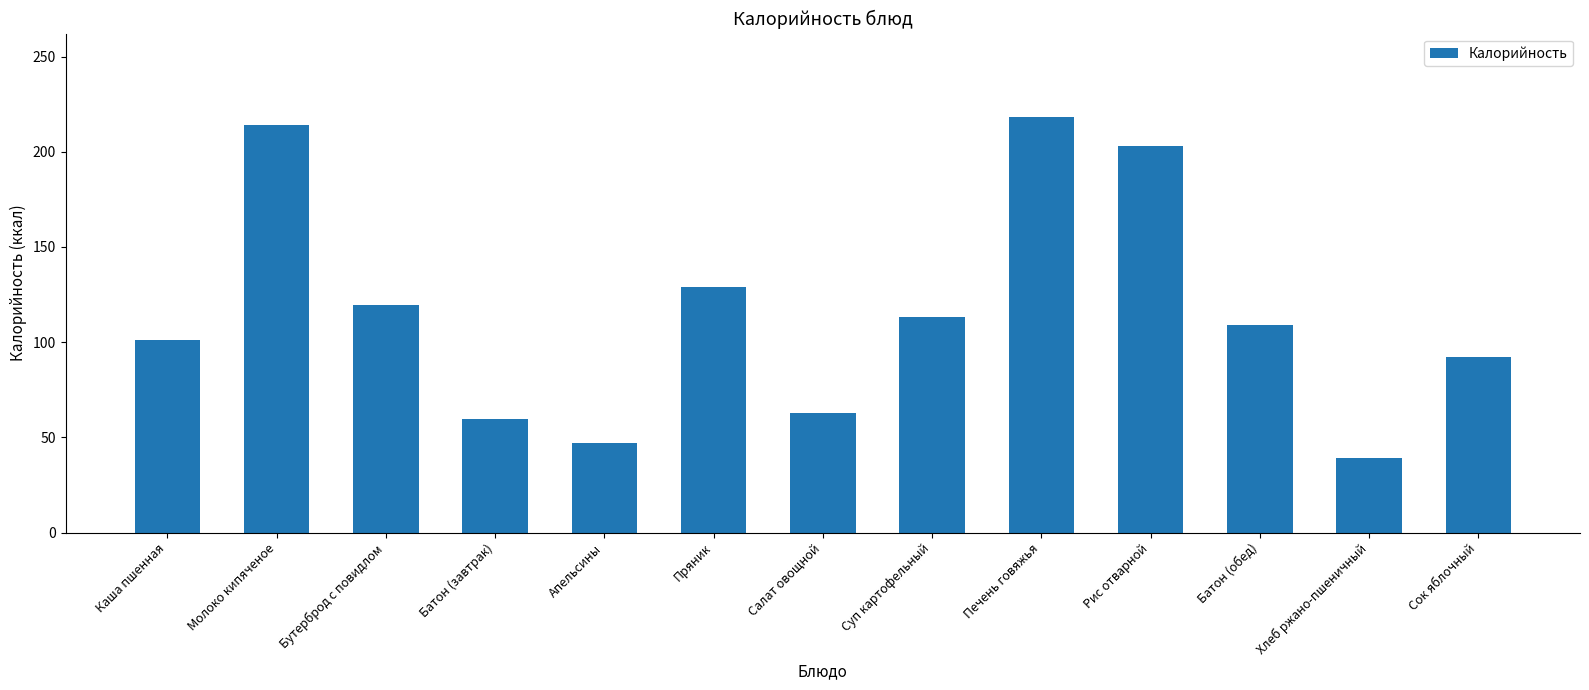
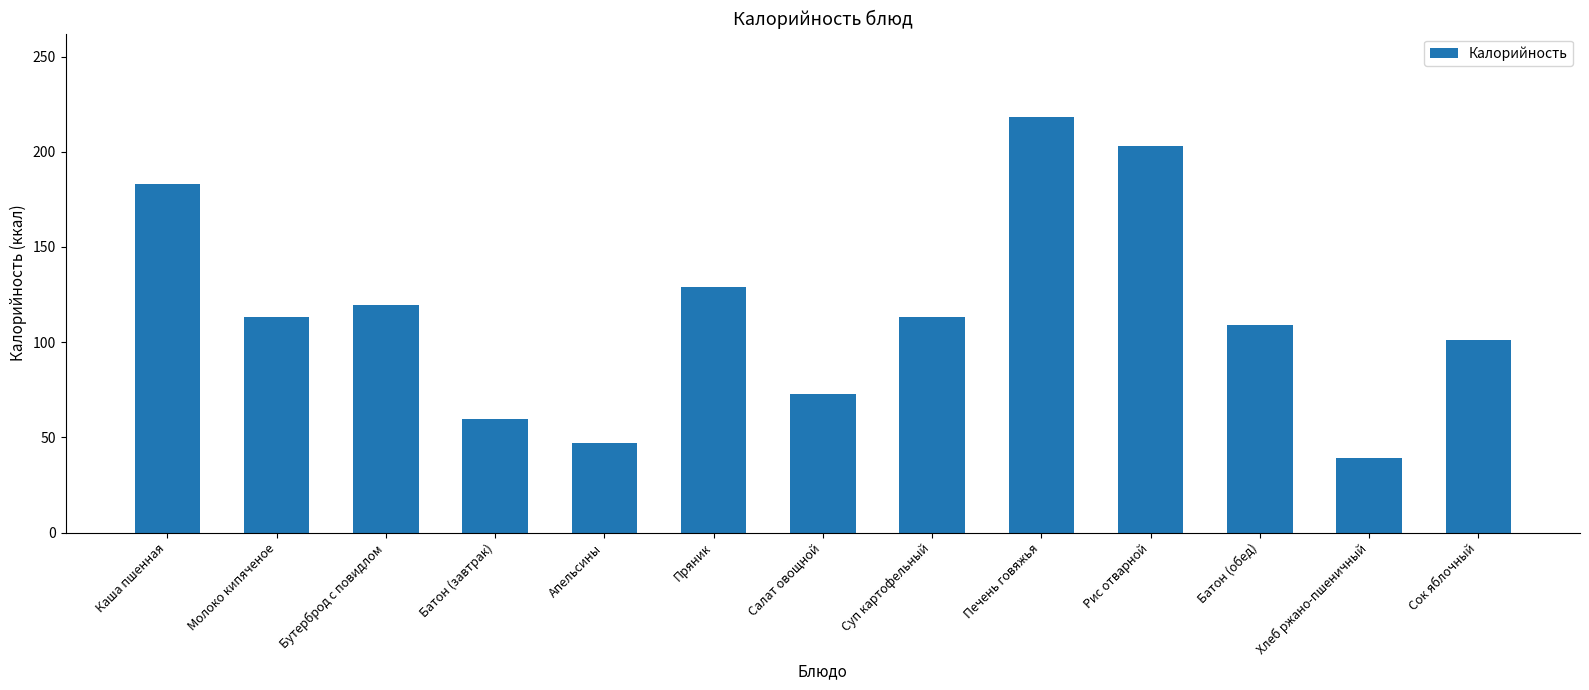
  {
-   "Каша пшенная": 101,
-   "Молоко кипяченое": 214,
+   "Каша пшенная": 183,
+   "Молоко кипяченое": 113,
    "Бутерброд с повидлом": 120,
    "Батон (завтрак)": 60,
    "Апельсины": 47,
    "Пряник": 129,
-   "Салат овощной": 63,
+   "Салат овощной": 73,
    "Суп картофельный": 113,
    "Печень говяжья": 218,
    "Рис отварной": 203,
    "Батон (обед)": 109,
    "Хлеб ржано-пшеничный": 39,
-   "Сок яблочный": 92
+   "Сок яблочный": 101
  }
